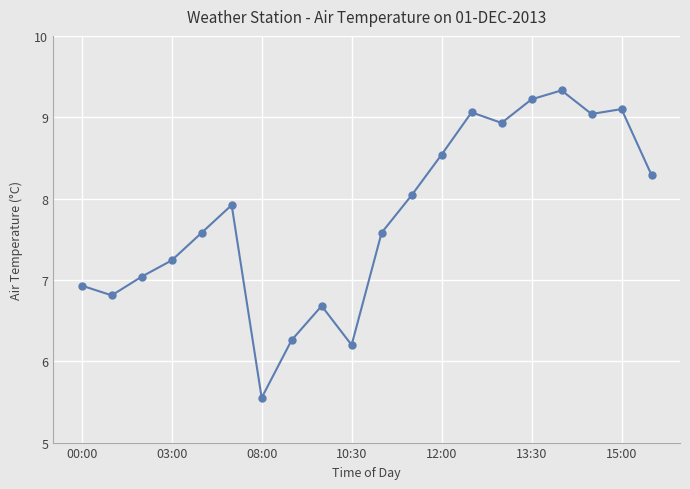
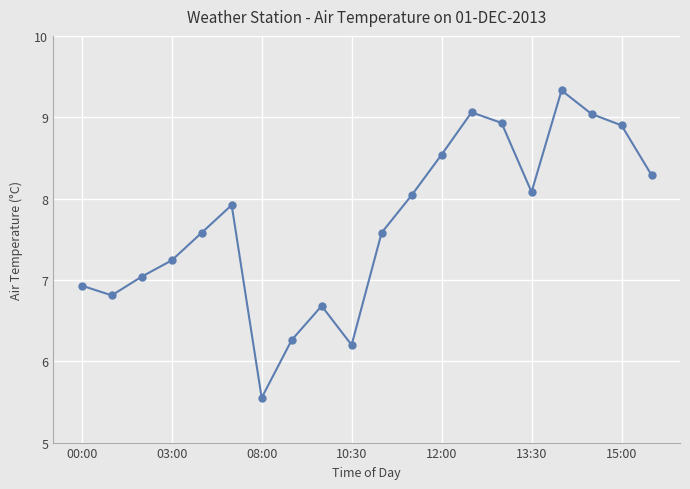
  {
    "00:00": 6.9,
    "03:00": 7.2,
    "08:00": 5.6,
    "10:30": 6.2,
    "12:00": 8.5,
-   "13:30": 9.2,
-   "15:00": 9.1
+   "13:30": 8.1,
+   "15:00": 8.9
  }
